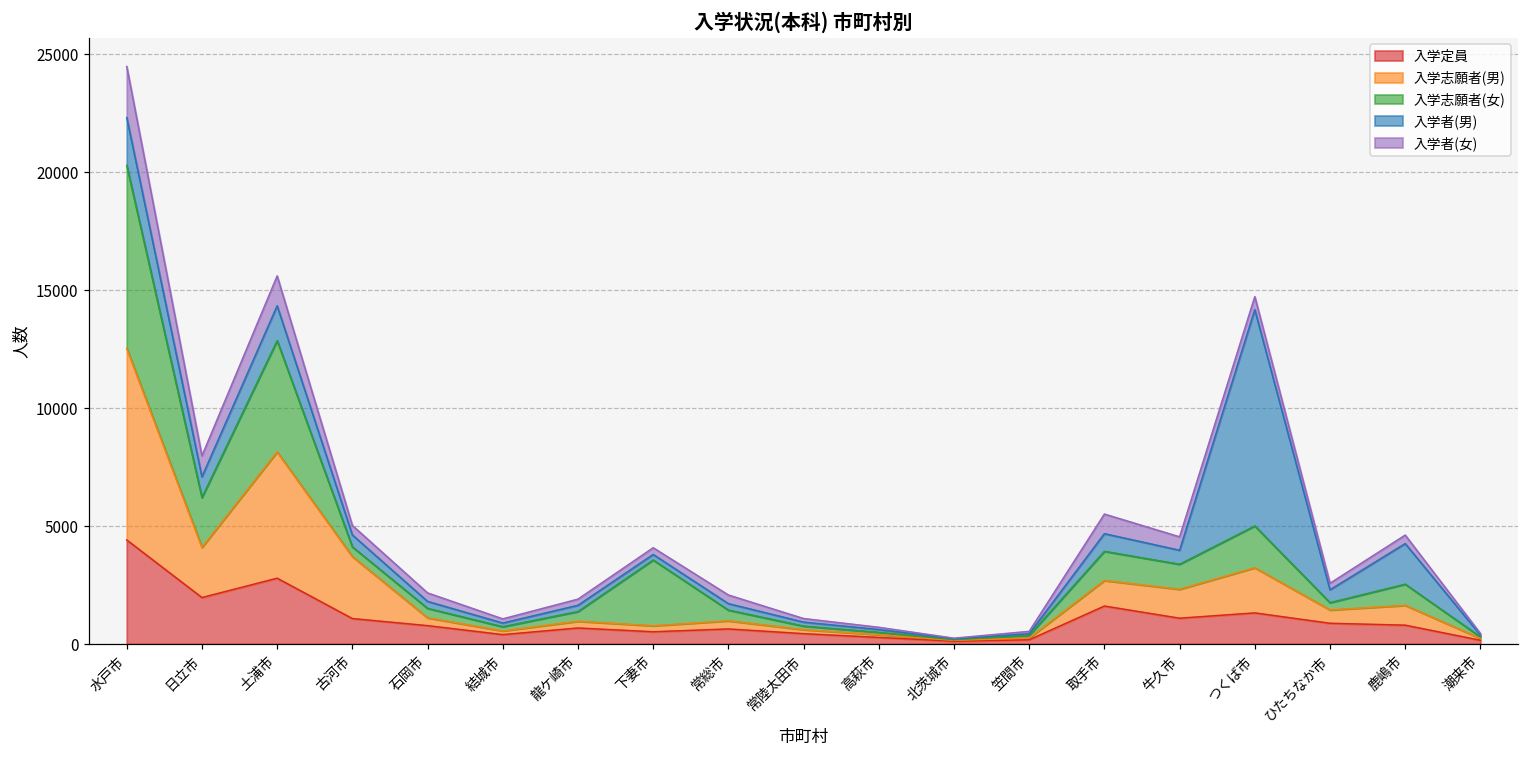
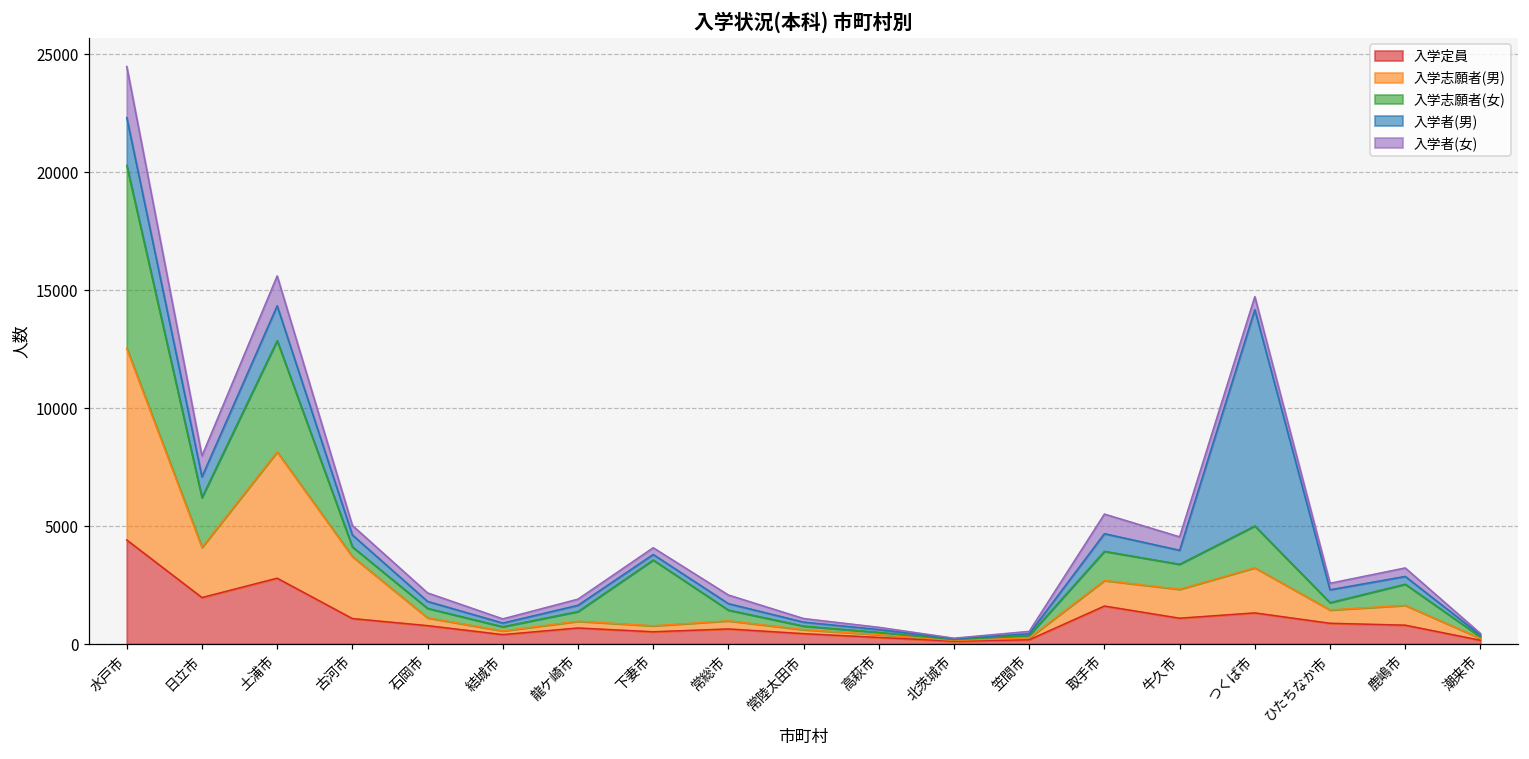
  {
    "入学定員": {
      "水戸市": 4400,
      "日立市": 2000,
      "土浦市": 2800,
      "古河市": 1100,
      "石岡市": 800,
      "結城市": 400,
      "龍ケ崎市": 700,
      "下妻市": 500,
      "常総市": 600,
      "常陸太田市": 400,
      "取手市": 1600,
      "牛久市": 1100,
      "つくば市": 1300,
      "ひたちなか市": 900,
      "鹿嶋市": 800
    },
    "入学志願者(男)": {
      "水戸市": 8100,
      "日立市": 2100,
      "土浦市": 5400,
      "古河市": 2600,
      "石岡市": 300,
      "結城市": 200,
      "龍ケ崎市": 300,
      "下妻市": 300,
      "常総市": 300,
      "常陸太田市": 200,
      "取手市": 1100,
      "牛久市": 1200,
      "つくば市": 1900,
      "ひたちなか市": 600,
      "鹿嶋市": 800
    },
    "入学志願者(女)": {
      "水戸市": 7800,
      "日立市": 2100,
      "土浦市": 4700,
      "古河市": 400,
      "石岡市": 400,
      "結城市": 200,
      "龍ケ崎市": 400,
      "下妻市": 2800,
      "常総市": 500,
      "常陸太田市": 200,
      "取手市": 1200,
      "牛久市": 1100,
      "つくば市": 1800,
      "ひたちなか市": 300,
      "鹿嶋市": 900
    },
    "入学者(男)": {
      "水戸市": 2000,
      "日立市": 900,
      "土浦市": 1500,
      "古河市": 500,
      "石岡市": 300,
      "結城市": 200,
      "龍ケ崎市": 300,
      "下妻市": 200,
      "常総市": 300,
      "常陸太田市": 200,
      "取手市": 700,
      "牛久市": 600,
      "つくば市": 9200,
      "ひたちなか市": 500,
-     "鹿嶋市": 1700
+     "鹿嶋市": 300
    },
    "入学者(女)": {
      "水戸市": 2200,
      "日立市": 900,
      "土浦市": 1300,
      "古河市": 400,
      "石岡市": 400,
      "結城市": 200,
      "龍ケ崎市": 300,
      "下妻市": 300,
      "常総市": 400,
      "常陸太田市": 200,
      "取手市": 800,
      "牛久市": 600,
      "つくば市": 600,
      "ひたちなか市": 300,
      "鹿嶋市": 400
    }
  }
